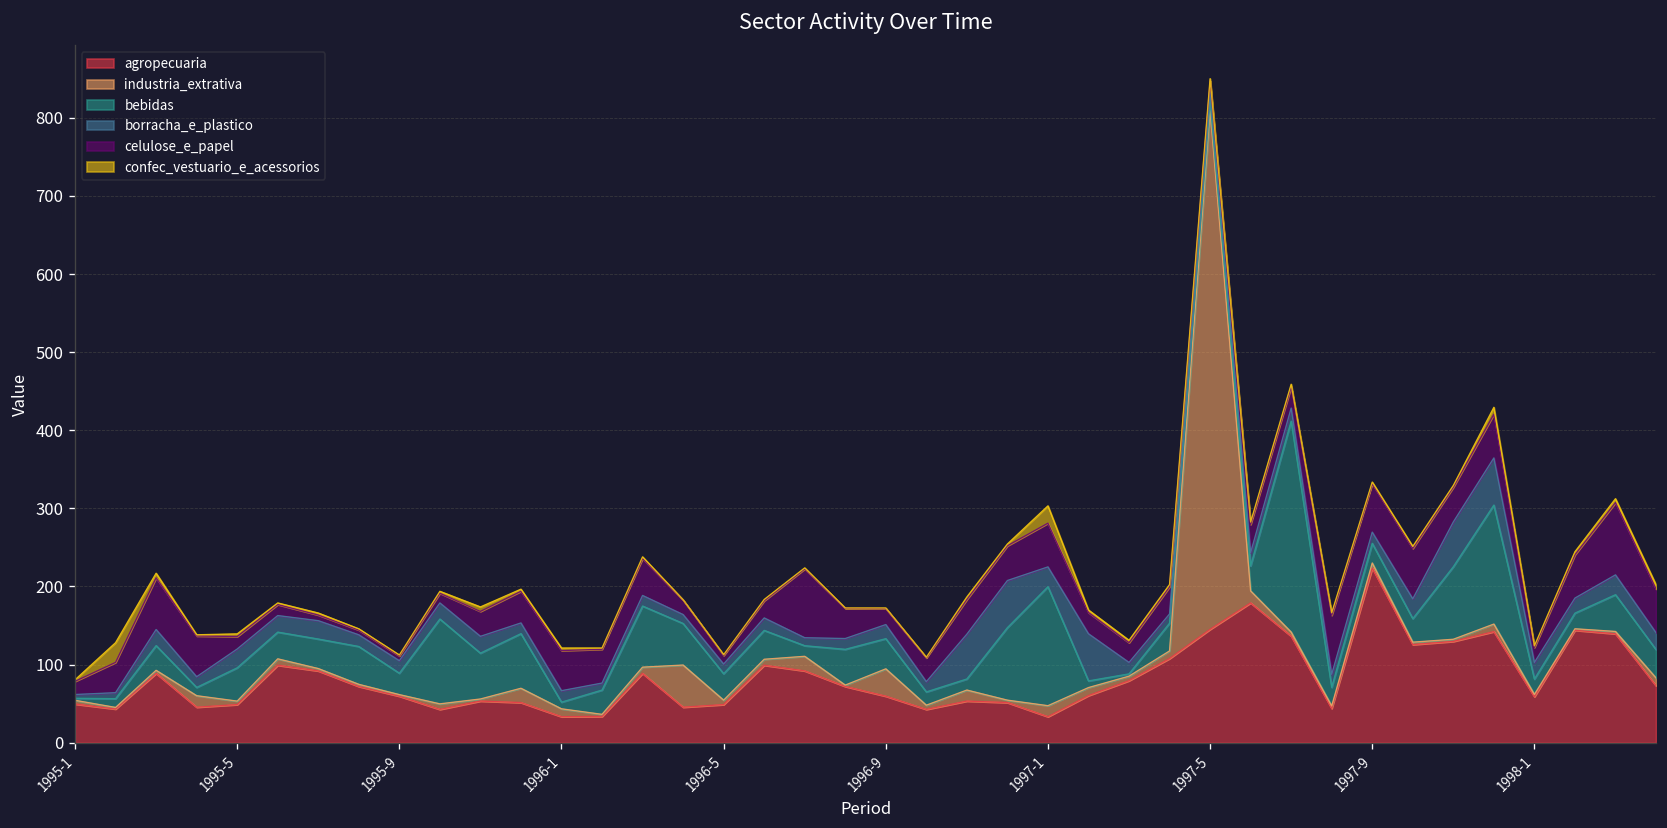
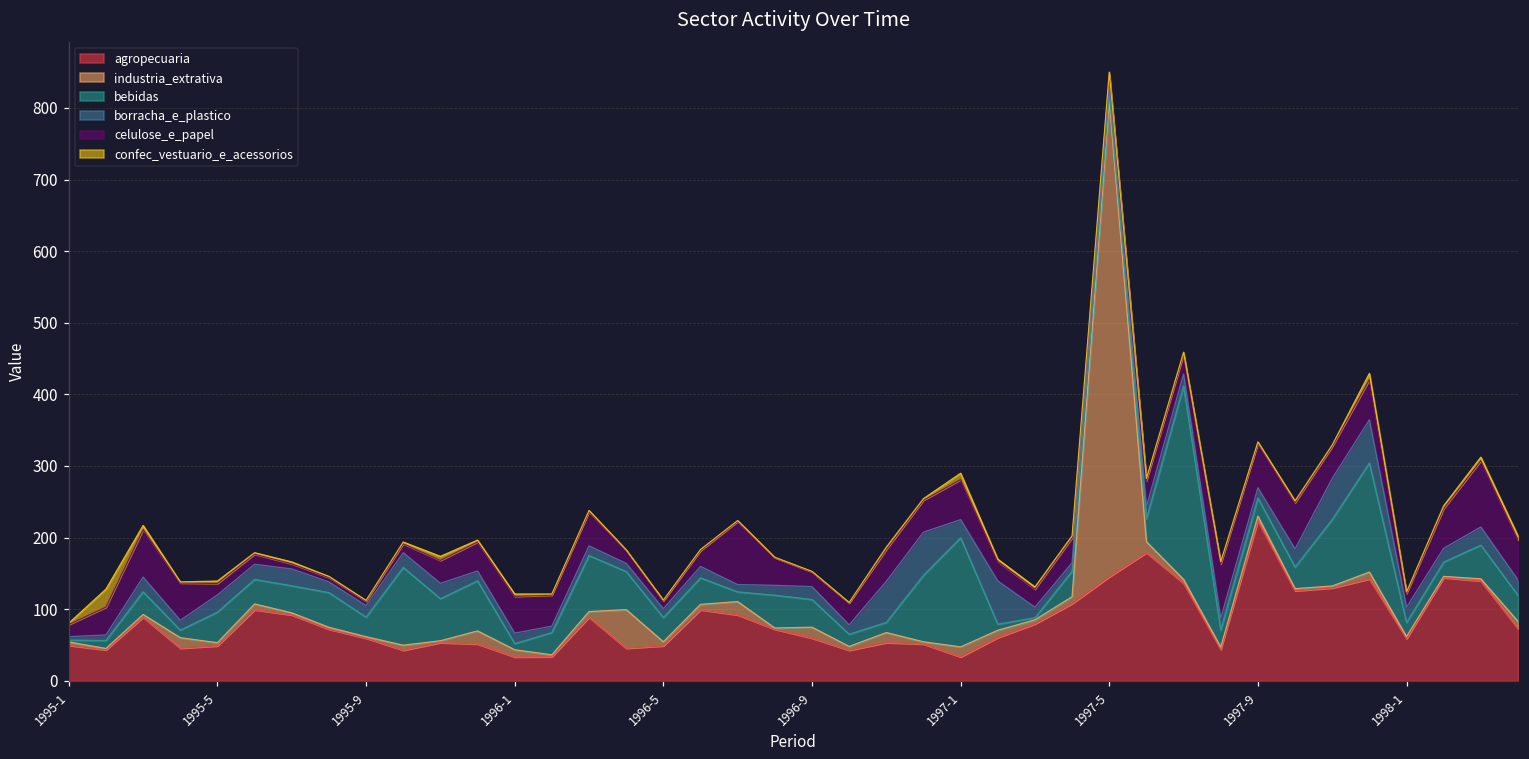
  {
    "agropecuaria": {
      "1995-1": 50,
      "1995-5": 50,
      "1996-1": 30,
      "1996-5": 50,
      "1996-9": 60,
      "1997-1": 30,
      "1997-5": 150,
      "1997-9": 220
    },
    "industria_extrativa": {
      "1995-5": 0,
      "1996-1": 10,
      "1996-5": 10,
-     "1996-9": 40,
+     "1996-9": 20,
      "1997-1": 10,
      "1997-5": 660,
      "1997-9": 10
    },
    "celulose_e_papel": {
      "1997-1": 60
    },
    "confec_vestuario_e_acessorios": {
-     "1997-1": 20
+     "1997-1": 10
    }
  }
